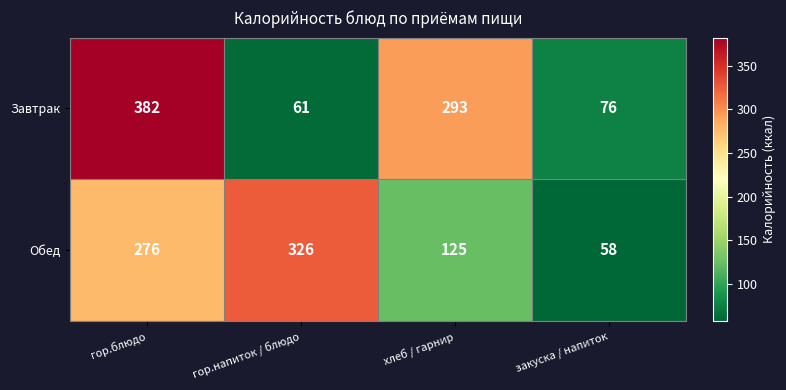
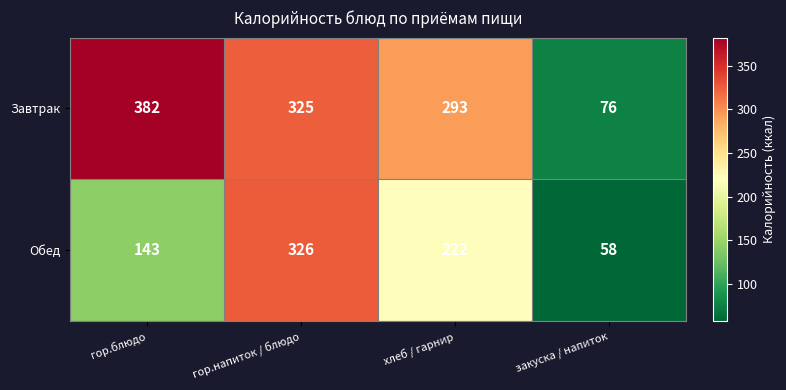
  {
    "Завтрак": {
      "гор.блюдо": 382,
-     "гор.напиток / блюдо": 61,
+     "гор.напиток / блюдо": 325,
      "хлеб / гарнир": 293,
      "закуска / напиток": 76
    },
    "Обед": {
-     "гор.блюдо": 276,
+     "гор.блюдо": 143,
      "гор.напиток / блюдо": 326,
-     "хлеб / гарнир": 125,
+     "хлеб / гарнир": 222,
      "закуска / напиток": 58
    }
  }
